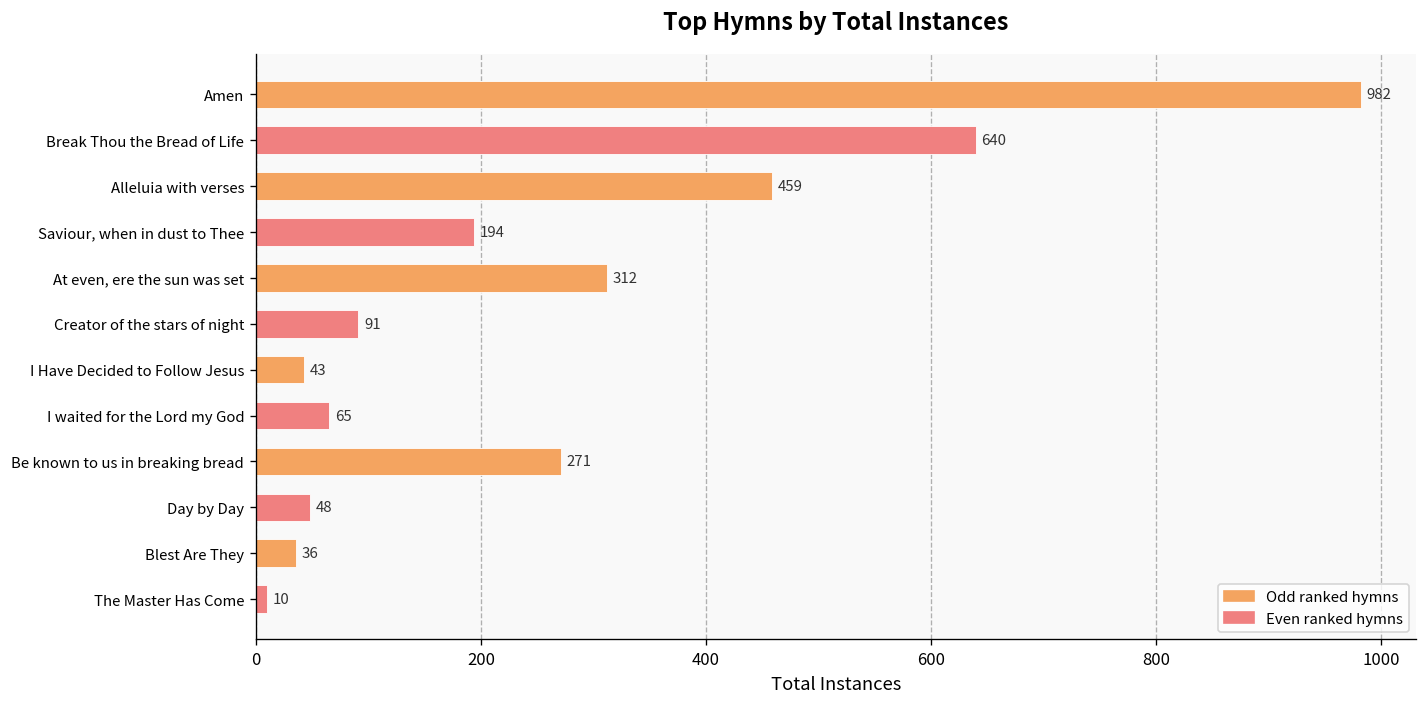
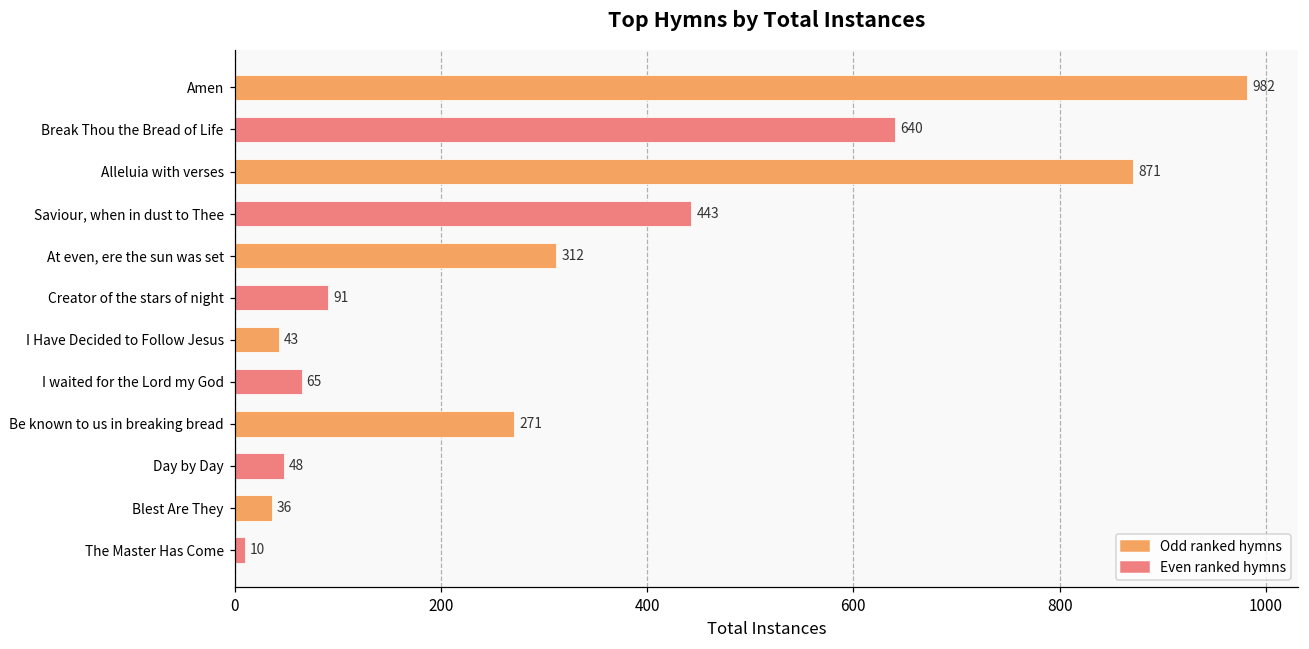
  {
    "Amen": 982,
    "Break Thou the Bread of Life": 640,
-   "Alleluia with verses": 459,
-   "Saviour, when in dust to Thee": 194,
+   "Alleluia with verses": 871,
+   "Saviour, when in dust to Thee": 443,
    "At even, ere the sun was set": 312,
    "Creator of the stars of night": 91,
    "I Have Decided to Follow Jesus": 43,
    "I waited for the Lord my God": 65,
    "Be known to us in breaking bread": 271,
    "Day by Day": 48,
    "Blest Are They": 36,
    "The Master Has Come": 10
  }
